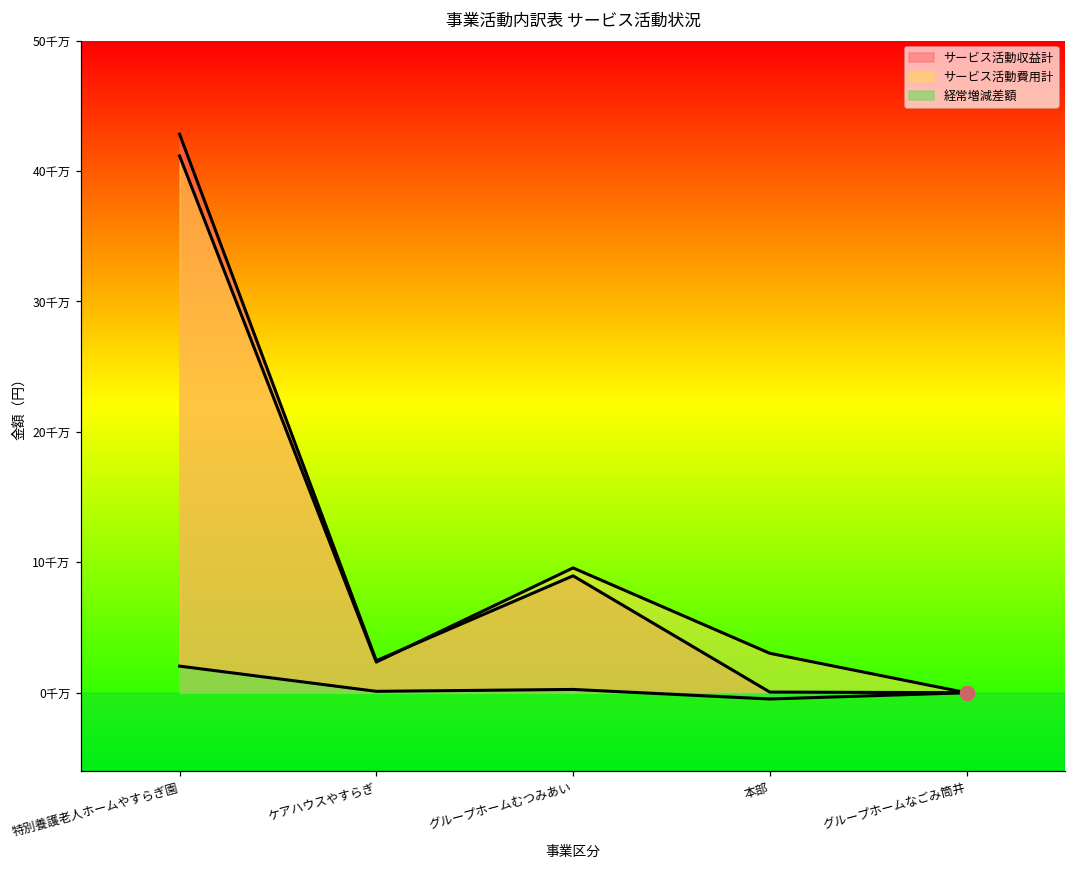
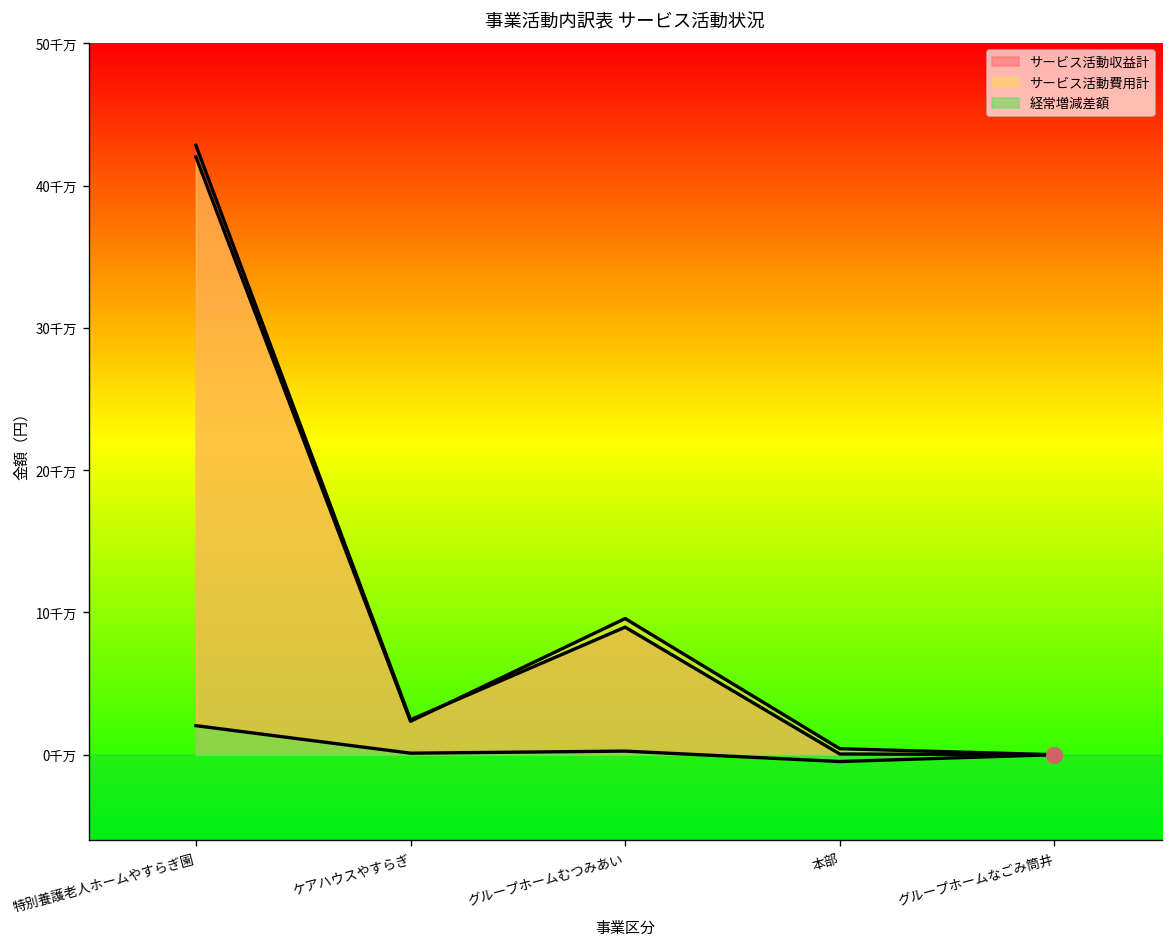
  {
    "サービス活動費用計": {
-     "特別養護老人ホームやすらぎ園": "41.2千万",
+     "特別養護老人ホームやすらぎ園": "42.0千万",
      "グループホームむつみあい": "9.6千万",
-     "本部": "3.0千万"
+     "本部": "0.4千万"
    }
  }
